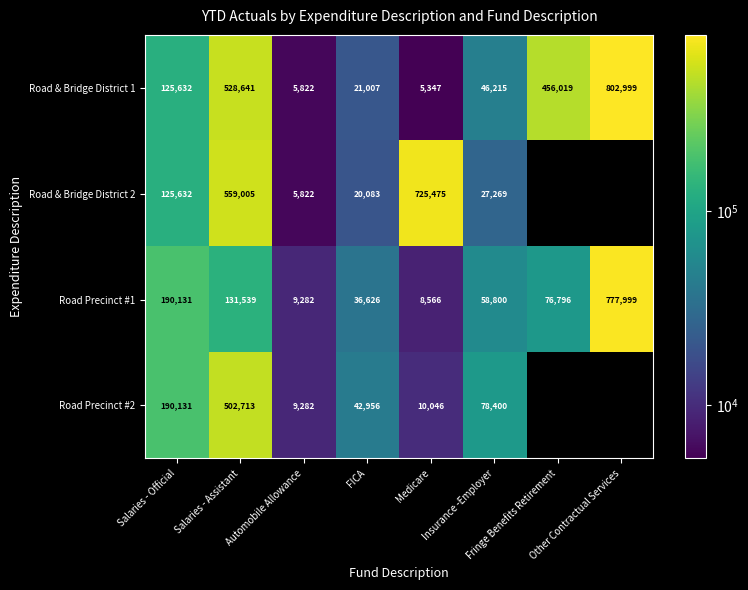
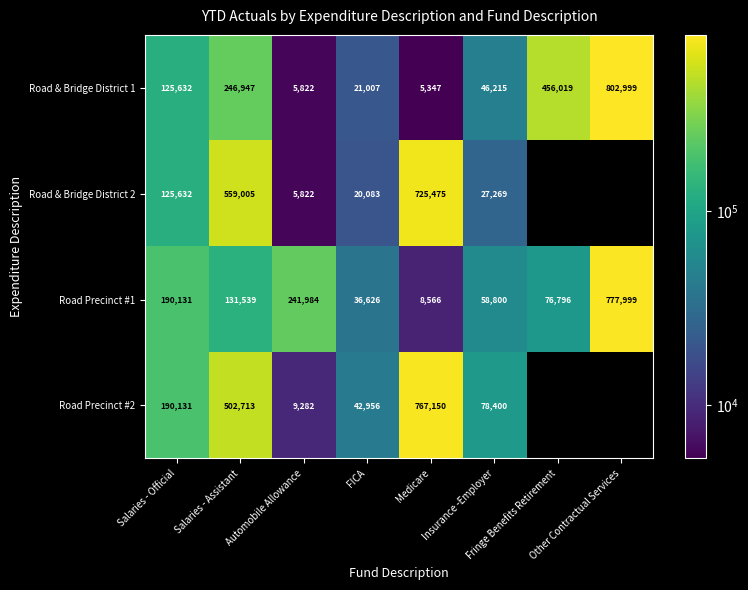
  {
    "Road & Bridge District 1": {
      "Salaries - Official": "125,632",
-     "Salaries - Assistant": "528,641",
+     "Salaries - Assistant": "246,947",
      "Automobile Allowance": "5,822",
      "FICA": "21,007",
      "Medicare": "5,347",
      "Insurance -Employer": "46,215",
      "Fringe Benefits Retirement": "456,019",
      "Other Contractual Services": "802,999"
    },
    "Road & Bridge District 2": {
      "Salaries - Official": "125,632",
      "Salaries - Assistant": "559,005",
      "Automobile Allowance": "5,822",
      "FICA": "20,083",
      "Medicare": "725,475",
      "Insurance -Employer": "27,269"
    },
    "Road Precinct #1": {
      "Salaries - Official": "190,131",
      "Salaries - Assistant": "131,539",
-     "Automobile Allowance": "9,282",
+     "Automobile Allowance": "241,984",
      "FICA": "36,626",
      "Medicare": "8,566",
      "Insurance -Employer": "58,800",
      "Fringe Benefits Retirement": "76,796",
      "Other Contractual Services": "777,999"
    },
    "Road Precinct #2": {
      "Salaries - Official": "190,131",
      "Salaries - Assistant": "502,713",
      "Automobile Allowance": "9,282",
      "FICA": "42,956",
-     "Medicare": "10,046",
+     "Medicare": "767,150",
      "Insurance -Employer": "78,400"
    }
  }
